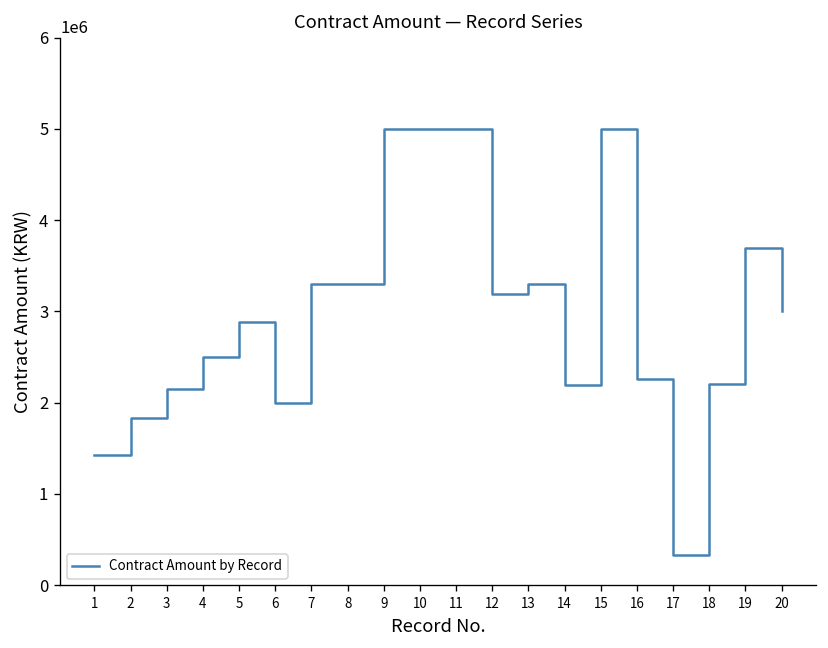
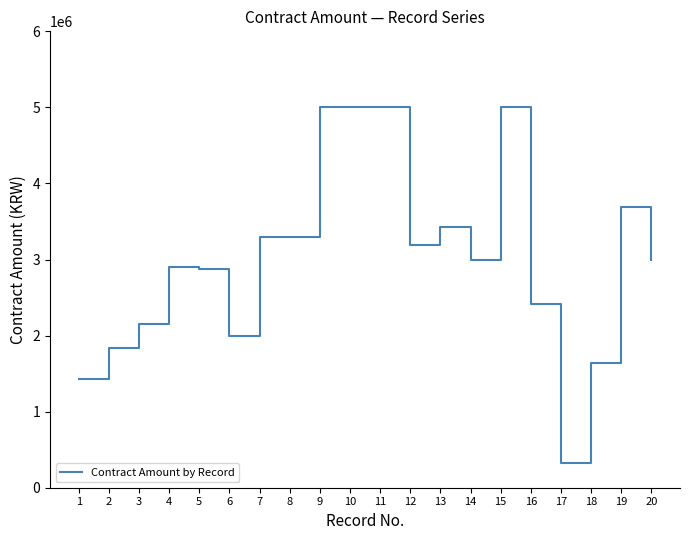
  {
    "1": 1400000,
    "2": 1800000,
    "3": 2100000,
-   "4": 2500000,
+   "4": 2900000,
    "5": 2900000,
    "6": 2000000,
    "7": 3300000,
    "8": 3300000,
    "9": 5000000,
    "10": 5000000,
    "11": 5000000,
    "12": 3200000,
-   "13": 3300000,
-   "14": 2200000,
+   "13": 3400000,
+   "14": 3000000,
    "15": 5000000,
-   "16": 2300000,
+   "16": 2400000,
    "17": 300000,
-   "18": 2200000,
+   "18": 1600000,
    "19": 3700000,
    "20": 3000000
  }
